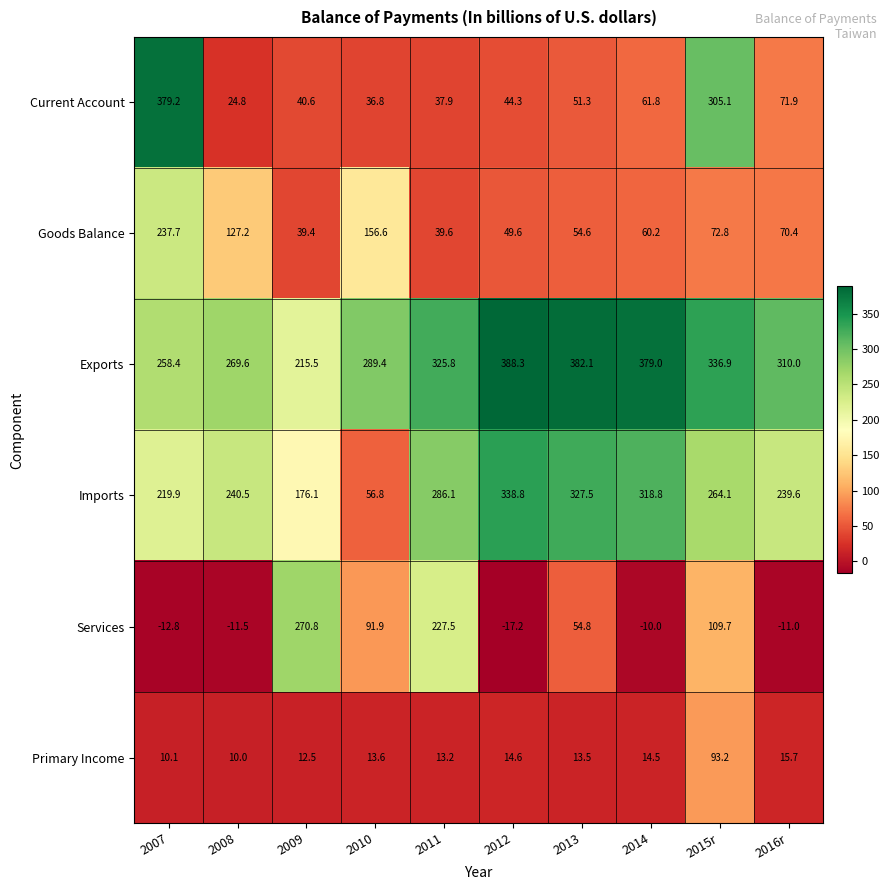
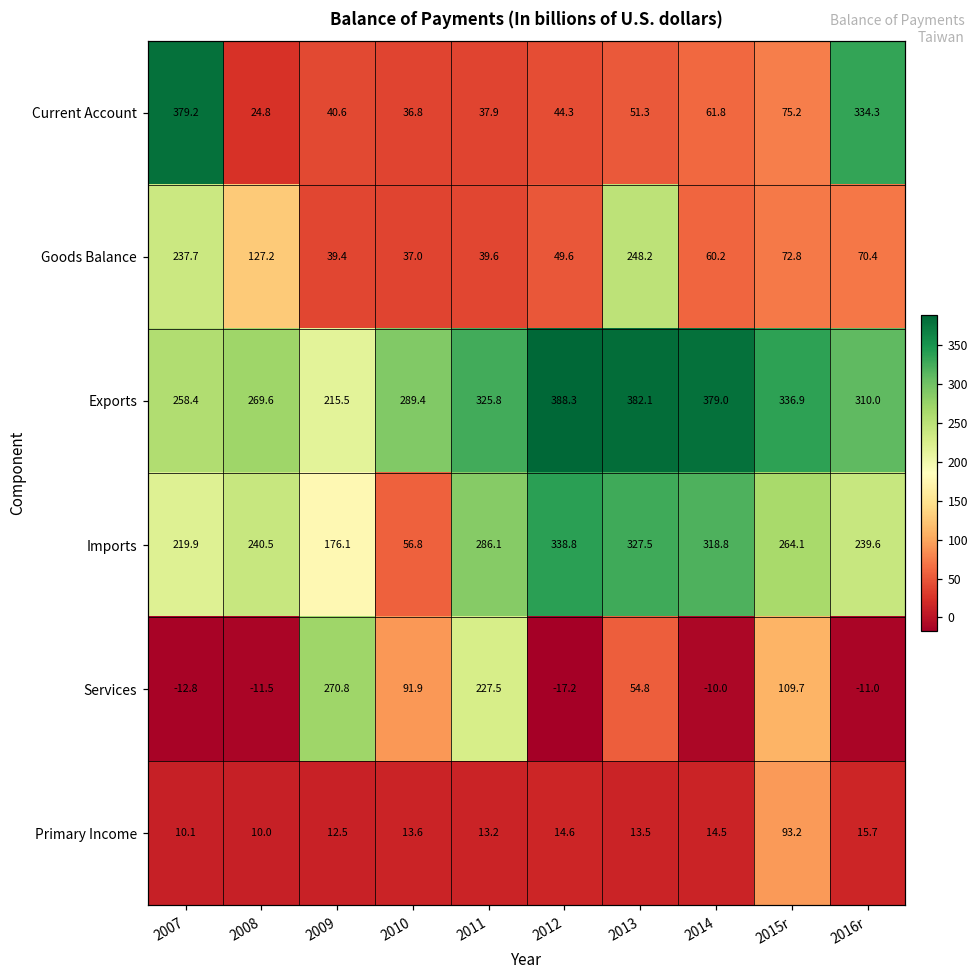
  {
    "Current Account": {
      "2007": 379.2,
      "2008": 24.8,
      "2009": 40.6,
      "2010": 36.8,
      "2011": 37.9,
      "2012": 44.3,
      "2013": 51.3,
      "2014": 61.8,
-     "2015r": 305.1,
-     "2016r": 71.9
+     "2015r": 75.2,
+     "2016r": 334.3
    },
    "Goods Balance": {
      "2007": 237.7,
      "2008": 127.2,
      "2009": 39.4,
-     "2010": 156.6,
+     "2010": 37.0,
      "2011": 39.6,
      "2012": 49.6,
-     "2013": 54.6,
+     "2013": 248.2,
      "2014": 60.2,
      "2015r": 72.8,
      "2016r": 70.4
    },
    "Exports": {
      "2007": 258.4,
      "2008": 269.6,
      "2009": 215.5,
      "2010": 289.4,
      "2011": 325.8,
      "2012": 388.3,
      "2013": 382.1,
      "2014": 379.0,
      "2015r": 336.9,
      "2016r": 310.0
    },
    "Imports": {
      "2007": 219.9,
      "2008": 240.5,
      "2009": 176.1,
      "2010": 56.8,
      "2011": 286.1,
      "2012": 338.8,
      "2013": 327.5,
      "2014": 318.8,
      "2015r": 264.1,
      "2016r": 239.6
    },
    "Services": {
      "2007": -12.8,
      "2008": -11.5,
      "2009": 270.8,
      "2010": 91.9,
      "2011": 227.5,
      "2012": -17.2,
      "2013": 54.8,
      "2014": -10.0,
      "2015r": 109.7,
      "2016r": -11.0
    },
    "Primary Income": {
      "2007": 10.1,
      "2008": 10.0,
      "2009": 12.5,
      "2010": 13.6,
      "2011": 13.2,
      "2012": 14.6,
      "2013": 13.5,
      "2014": 14.5,
      "2015r": 93.2,
      "2016r": 15.7
    }
  }
